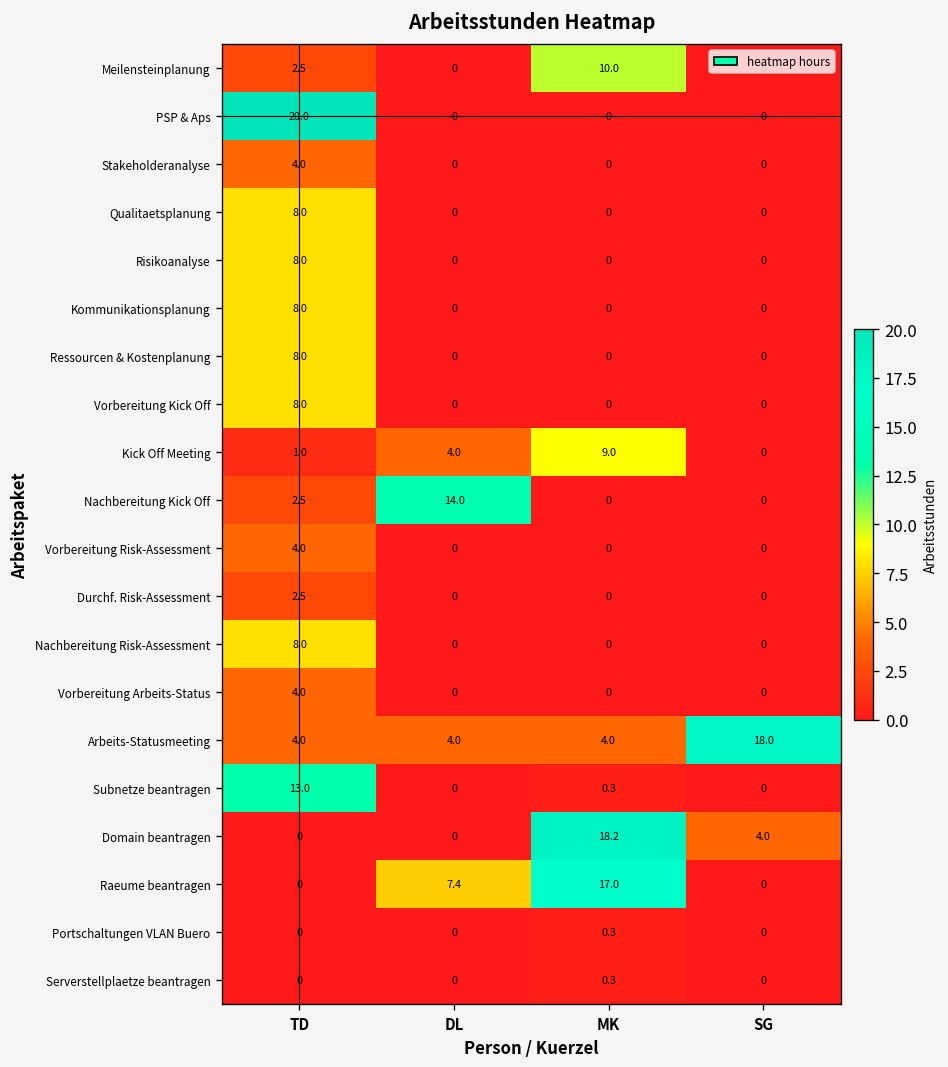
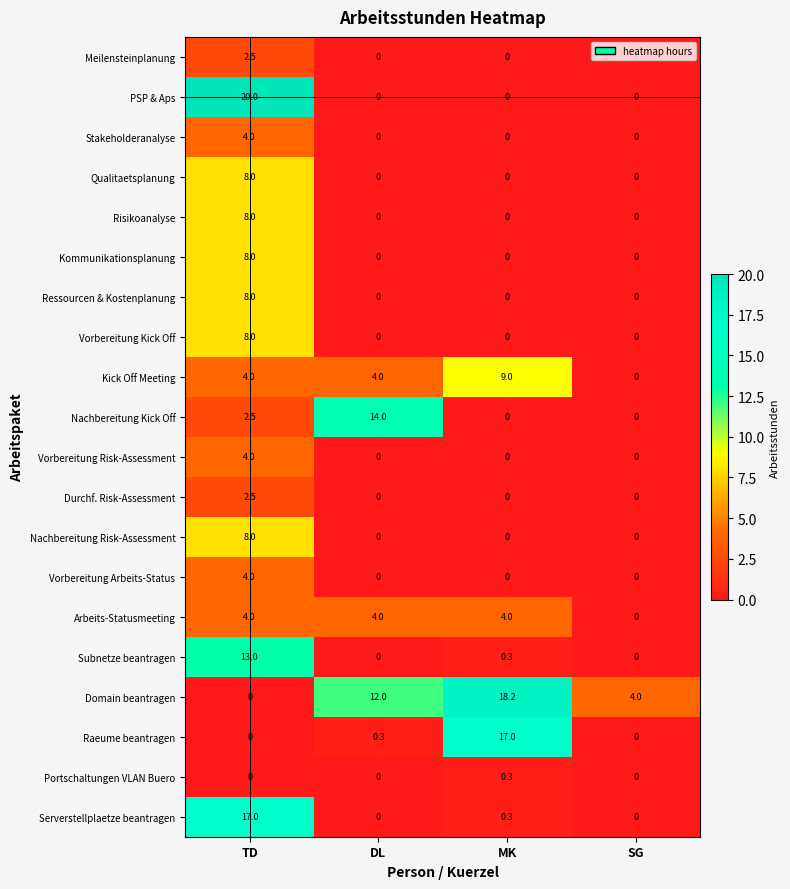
  {
    "Meilensteinplanung": {
      "TD": 2.5,
      "DL": 0,
-     "MK": 10.0
+     "MK": 0
    },
    "PSP & Aps": {
      "TD": 20.0,
      "DL": 0,
      "MK": 0,
      "SG": 0
    },
    "Stakeholderanalyse": {
      "TD": 4.0,
      "DL": 0,
      "MK": 0,
      "SG": 0
    },
    "Qualitaetsplanung": {
      "TD": 8.0,
      "DL": 0,
      "MK": 0,
      "SG": 0
    },
    "Risikoanalyse": {
      "TD": 8.0,
      "DL": 0,
      "MK": 0,
      "SG": 0
    },
    "Kommunikationsplanung": {
      "TD": 8.0,
      "DL": 0,
      "MK": 0,
      "SG": 0
    },
    "Ressourcen & Kostenplanung": {
      "TD": 8.0,
      "DL": 0,
      "MK": 0,
      "SG": 0
    },
    "Vorbereitung Kick Off": {
      "TD": 8.0,
      "DL": 0,
      "MK": 0,
      "SG": 0
    },
    "Kick Off Meeting": {
-     "TD": 1.0,
+     "TD": 4.0,
      "DL": 4.0,
      "MK": 9.0,
      "SG": 0
    },
    "Nachbereitung Kick Off": {
      "TD": 2.5,
      "DL": 14.0,
      "MK": 0,
      "SG": 0
    },
    "Vorbereitung Risk-Assessment": {
      "TD": 4.0,
      "DL": 0,
      "MK": 0,
      "SG": 0
    },
    "Durchf. Risk-Assessment": {
      "TD": 2.5,
      "DL": 0,
      "MK": 0,
      "SG": 0
    },
    "Nachbereitung Risk-Assessment": {
      "TD": 8.0,
      "DL": 0,
      "MK": 0,
      "SG": 0
    },
    "Vorbereitung Arbeits-Status": {
      "TD": 4.0,
      "DL": 0,
      "MK": 0,
      "SG": 0
    },
    "Arbeits-Statusmeeting": {
      "TD": 4.0,
      "DL": 4.0,
      "MK": 4.0,
-     "SG": 18.0
+     "SG": 0
    },
    "Subnetze beantragen": {
      "TD": 13.0,
      "DL": 0,
      "MK": 0.3,
      "SG": 0
    },
    "Domain beantragen": {
      "TD": 0,
-     "DL": 0,
+     "DL": 12.0,
      "MK": 18.2,
      "SG": 4.0
    },
    "Raeume beantragen": {
      "TD": 0,
-     "DL": 7.4,
+     "DL": 0.3,
      "MK": 17.0,
      "SG": 0
    },
    "Portschaltungen VLAN Buero": {
      "TD": 0,
      "DL": 0,
      "MK": 0.3,
      "SG": 0
    },
    "Serverstellplaetze beantragen": {
-     "TD": 0,
+     "TD": 17.0,
      "DL": 0,
      "MK": 0.3,
      "SG": 0
    }
  }
